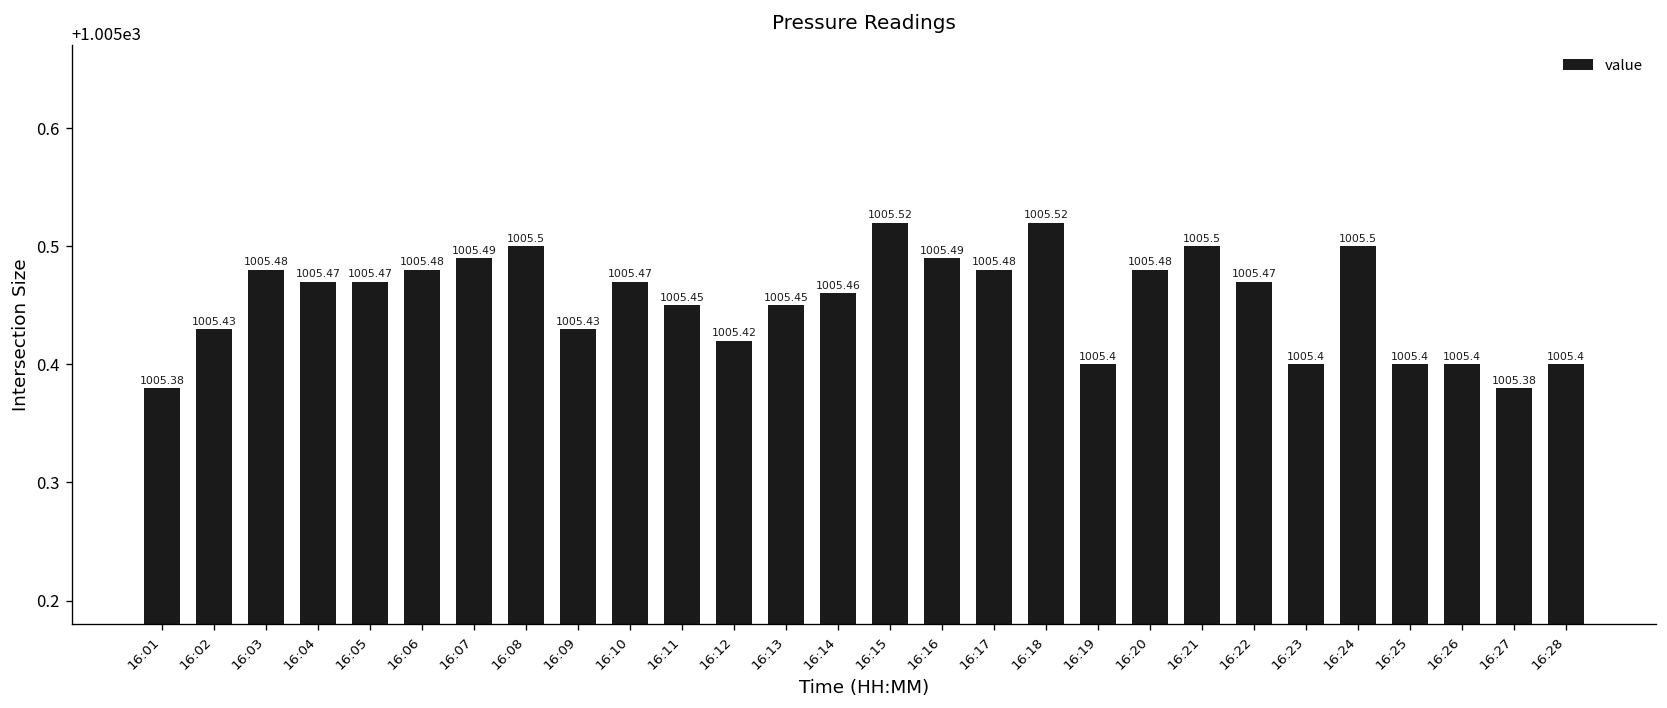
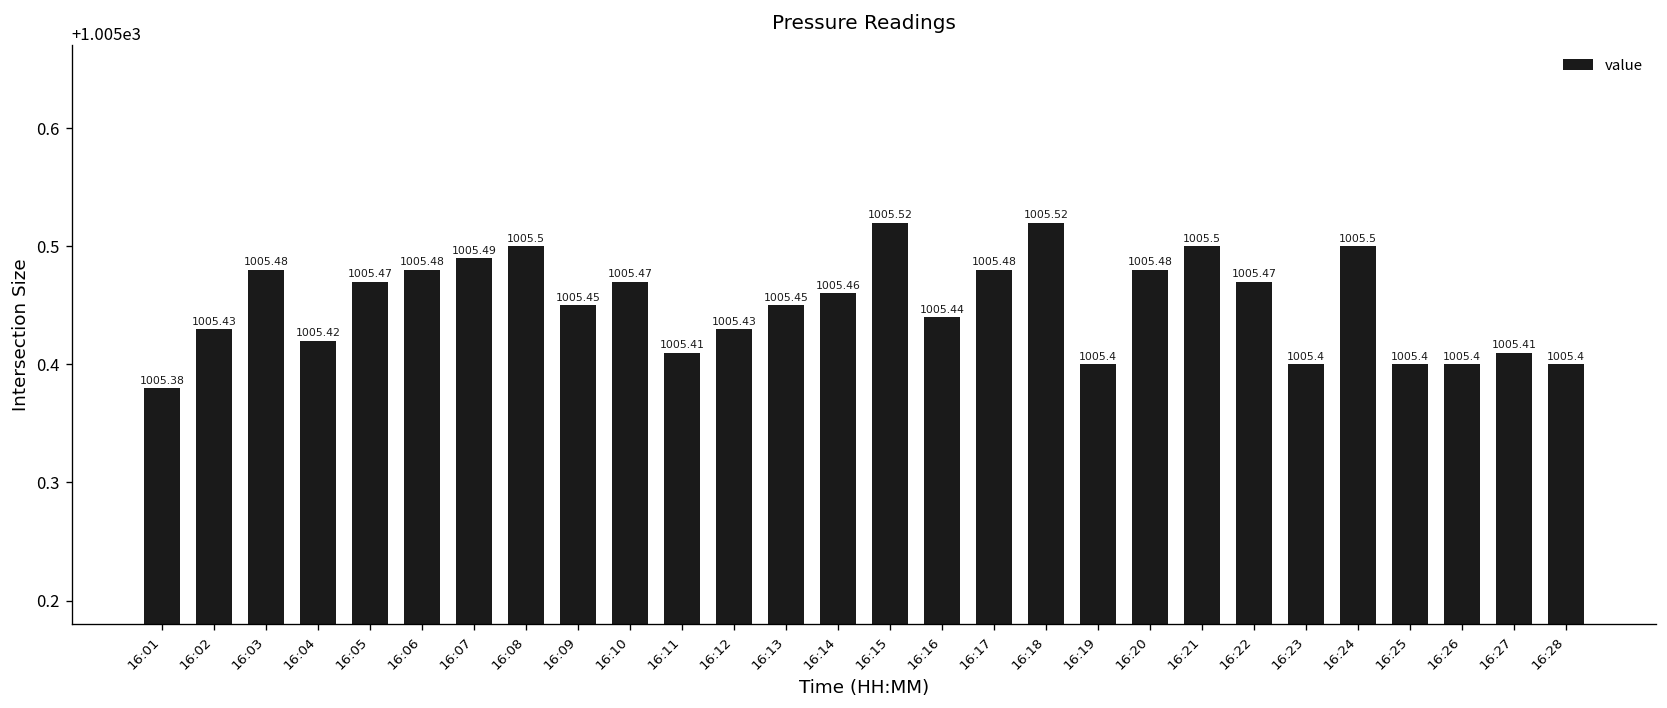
  {
    "16:01": 1005.38,
    "16:02": 1005.43,
    "16:03": 1005.48,
-   "16:04": 1005.47,
+   "16:04": 1005.42,
    "16:05": 1005.47,
    "16:06": 1005.48,
    "16:07": 1005.49,
    "16:08": 1005.5,
-   "16:09": 1005.43,
+   "16:09": 1005.45,
    "16:10": 1005.47,
-   "16:11": 1005.45,
-   "16:12": 1005.42,
+   "16:11": 1005.41,
+   "16:12": 1005.43,
    "16:13": 1005.45,
    "16:14": 1005.46,
    "16:15": 1005.52,
-   "16:16": 1005.49,
+   "16:16": 1005.44,
    "16:17": 1005.48,
    "16:18": 1005.52,
    "16:19": 1005.4,
    "16:20": 1005.48,
    "16:21": 1005.5,
    "16:22": 1005.47,
    "16:23": 1005.4,
    "16:24": 1005.5,
    "16:25": 1005.4,
    "16:26": 1005.4,
-   "16:27": 1005.38,
+   "16:27": 1005.41,
    "16:28": 1005.4
  }
